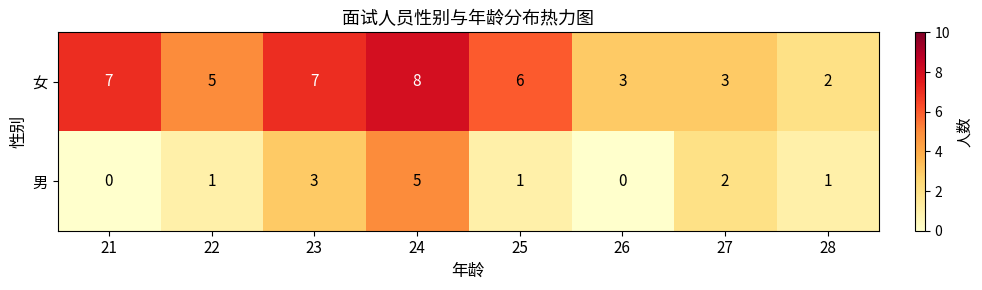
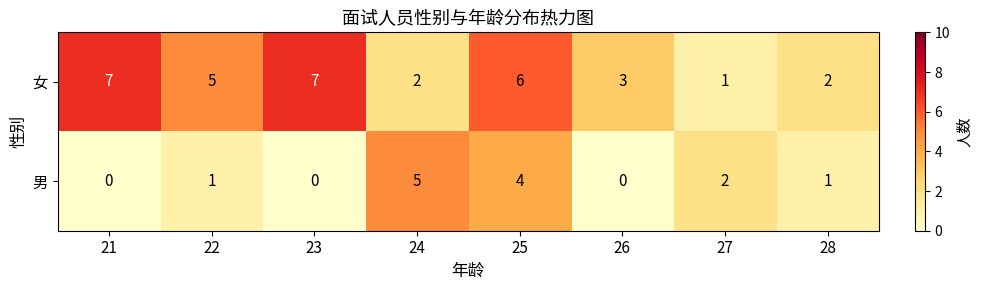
  {
    "女": {
      "21": 7,
      "22": 5,
      "23": 7,
-     "24": 8,
+     "24": 2,
      "25": 6,
      "26": 3,
-     "27": 3,
+     "27": 1,
      "28": 2
    },
    "男": {
      "21": 0,
      "22": 1,
-     "23": 3,
+     "23": 0,
      "24": 5,
-     "25": 1,
+     "25": 4,
      "26": 0,
      "27": 2,
      "28": 1
    }
  }
